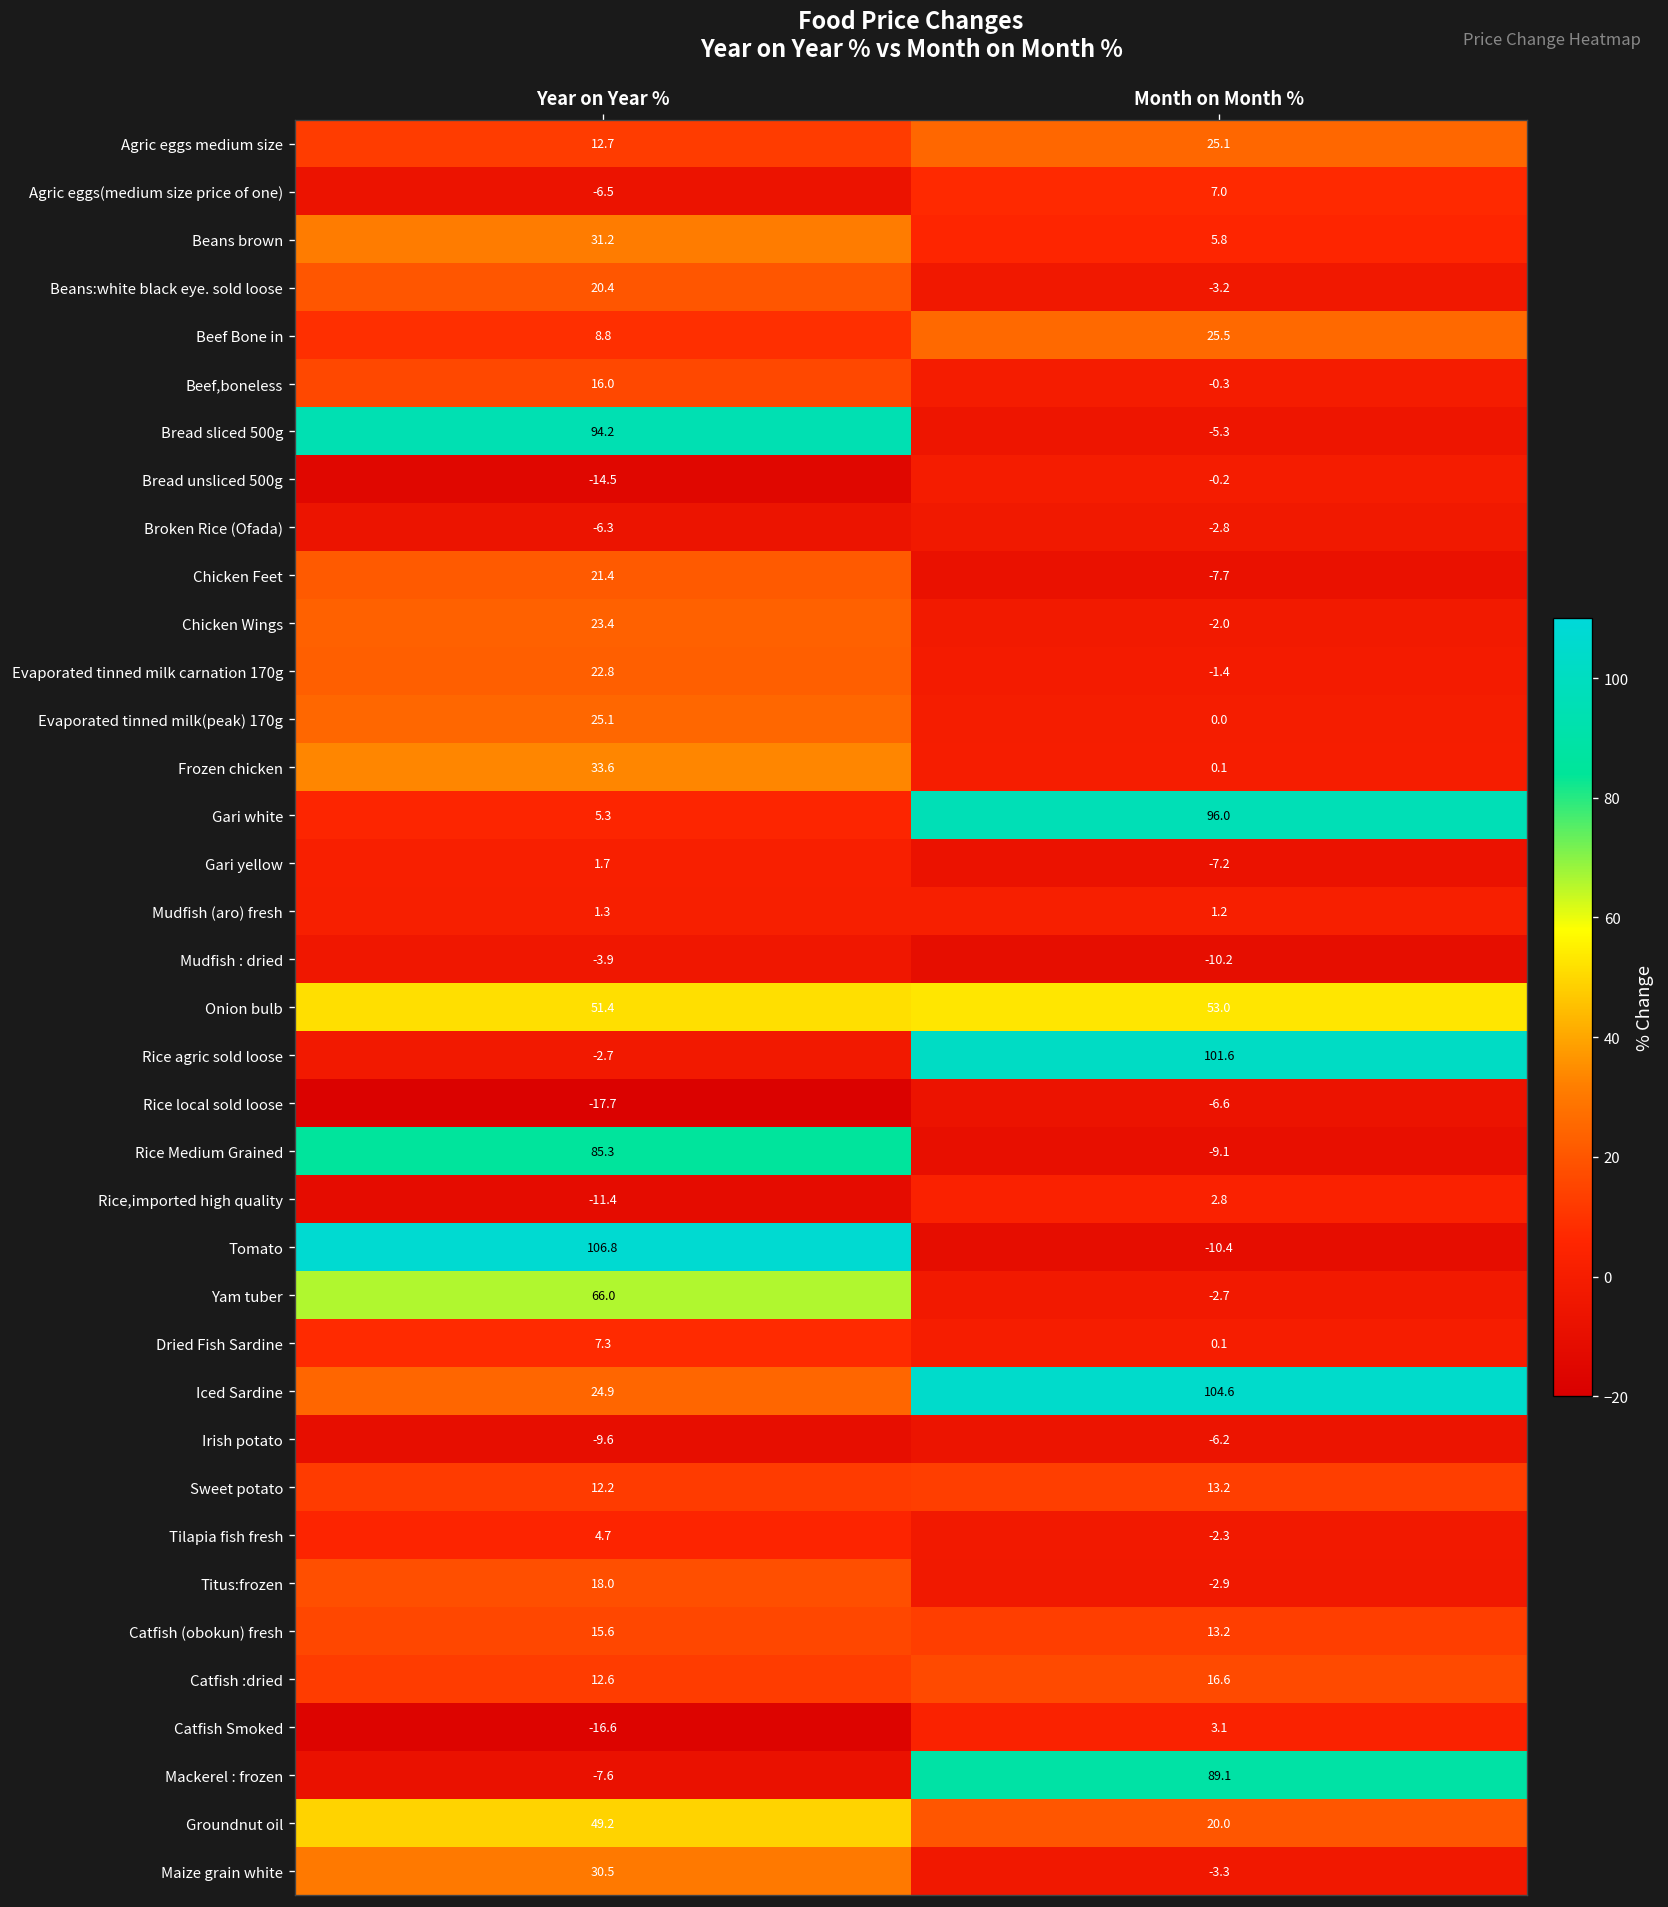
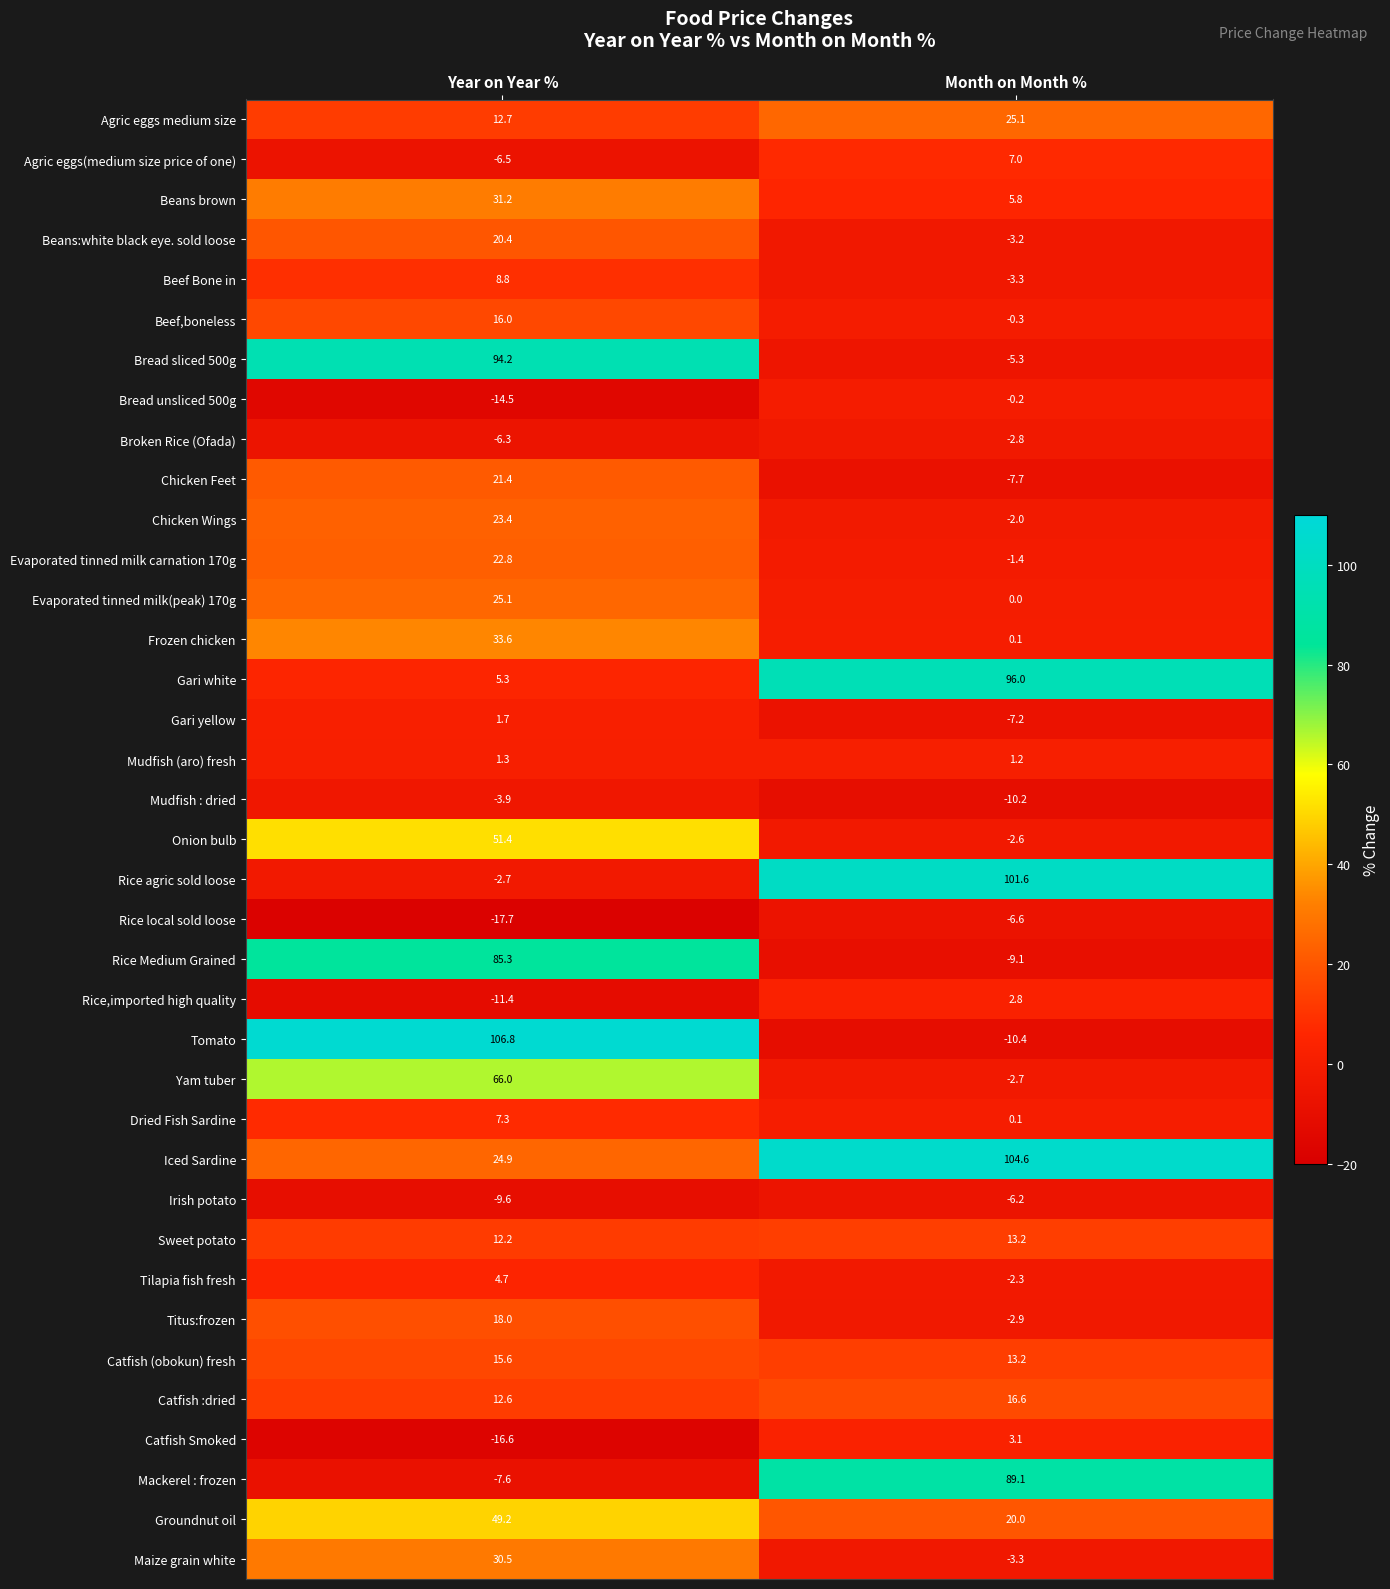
  {
    "Agric eggs medium size": {
      "Year on Year %": 12.7,
      "Month on Month %": 25.1
    },
    "Agric eggs(medium size price of one)": {
      "Year on Year %": -6.5,
      "Month on Month %": 7.0
    },
    "Beans brown": {
      "Year on Year %": 31.2,
      "Month on Month %": 5.8
    },
    "Beans:white black eye. sold loose": {
      "Year on Year %": 20.4,
      "Month on Month %": -3.2
    },
    "Beef Bone in": {
      "Year on Year %": 8.8,
-     "Month on Month %": 25.5
+     "Month on Month %": -3.3
    },
    "Beef,boneless": {
      "Year on Year %": 16.0,
      "Month on Month %": -0.3
    },
    "Bread sliced 500g": {
      "Year on Year %": 94.2,
      "Month on Month %": -5.3
    },
    "Bread unsliced 500g": {
      "Year on Year %": -14.5,
      "Month on Month %": -0.2
    },
    "Broken Rice (Ofada)": {
      "Year on Year %": -6.3,
      "Month on Month %": -2.8
    },
    "Chicken Feet": {
      "Year on Year %": 21.4,
      "Month on Month %": -7.7
    },
    "Chicken Wings": {
      "Year on Year %": 23.4,
      "Month on Month %": -2.0
    },
    "Evaporated tinned milk carnation 170g": {
      "Year on Year %": 22.8,
      "Month on Month %": -1.4
    },
    "Evaporated tinned milk(peak) 170g": {
      "Year on Year %": 25.1,
      "Month on Month %": 0.0
    },
    "Frozen chicken": {
      "Year on Year %": 33.6,
      "Month on Month %": 0.1
    },
    "Gari white": {
      "Year on Year %": 5.3,
      "Month on Month %": 96.0
    },
    "Gari yellow": {
      "Year on Year %": 1.7,
      "Month on Month %": -7.2
    },
    "Mudfish (aro) fresh": {
      "Year on Year %": 1.3,
      "Month on Month %": 1.2
    },
    "Mudfish : dried": {
      "Year on Year %": -3.9,
      "Month on Month %": -10.2
    },
    "Onion bulb": {
      "Year on Year %": 51.4,
-     "Month on Month %": 53.0
+     "Month on Month %": -2.6
    },
    "Rice agric sold loose": {
      "Year on Year %": -2.7,
      "Month on Month %": 101.6
    },
    "Rice local sold loose": {
      "Year on Year %": -17.7,
      "Month on Month %": -6.6
    },
    "Rice Medium Grained": {
      "Year on Year %": 85.3,
      "Month on Month %": -9.1
    },
    "Rice,imported high quality": {
      "Year on Year %": -11.4,
      "Month on Month %": 2.8
    },
    "Tomato": {
      "Year on Year %": 106.8,
      "Month on Month %": -10.4
    },
    "Yam tuber": {
      "Year on Year %": 66.0,
      "Month on Month %": -2.7
    },
    "Dried Fish Sardine": {
      "Year on Year %": 7.3,
      "Month on Month %": 0.1
    },
    "Iced Sardine": {
      "Year on Year %": 24.9,
      "Month on Month %": 104.6
    },
    "Irish potato": {
      "Year on Year %": -9.6,
      "Month on Month %": -6.2
    },
    "Sweet potato": {
      "Year on Year %": 12.2,
      "Month on Month %": 13.2
    },
    "Tilapia fish fresh": {
      "Year on Year %": 4.7,
      "Month on Month %": -2.3
    },
    "Titus:frozen": {
      "Year on Year %": 18.0,
      "Month on Month %": -2.9
    },
    "Catfish (obokun) fresh": {
      "Year on Year %": 15.6,
      "Month on Month %": 13.2
    },
    "Catfish :dried": {
      "Year on Year %": 12.6,
      "Month on Month %": 16.6
    },
    "Catfish Smoked": {
      "Year on Year %": -16.6,
      "Month on Month %": 3.1
    },
    "Mackerel : frozen": {
      "Year on Year %": -7.6,
      "Month on Month %": 89.1
    },
    "Groundnut oil": {
      "Year on Year %": 49.2,
      "Month on Month %": 20.0
    },
    "Maize grain white": {
      "Year on Year %": 30.5,
      "Month on Month %": -3.3
    }
  }
